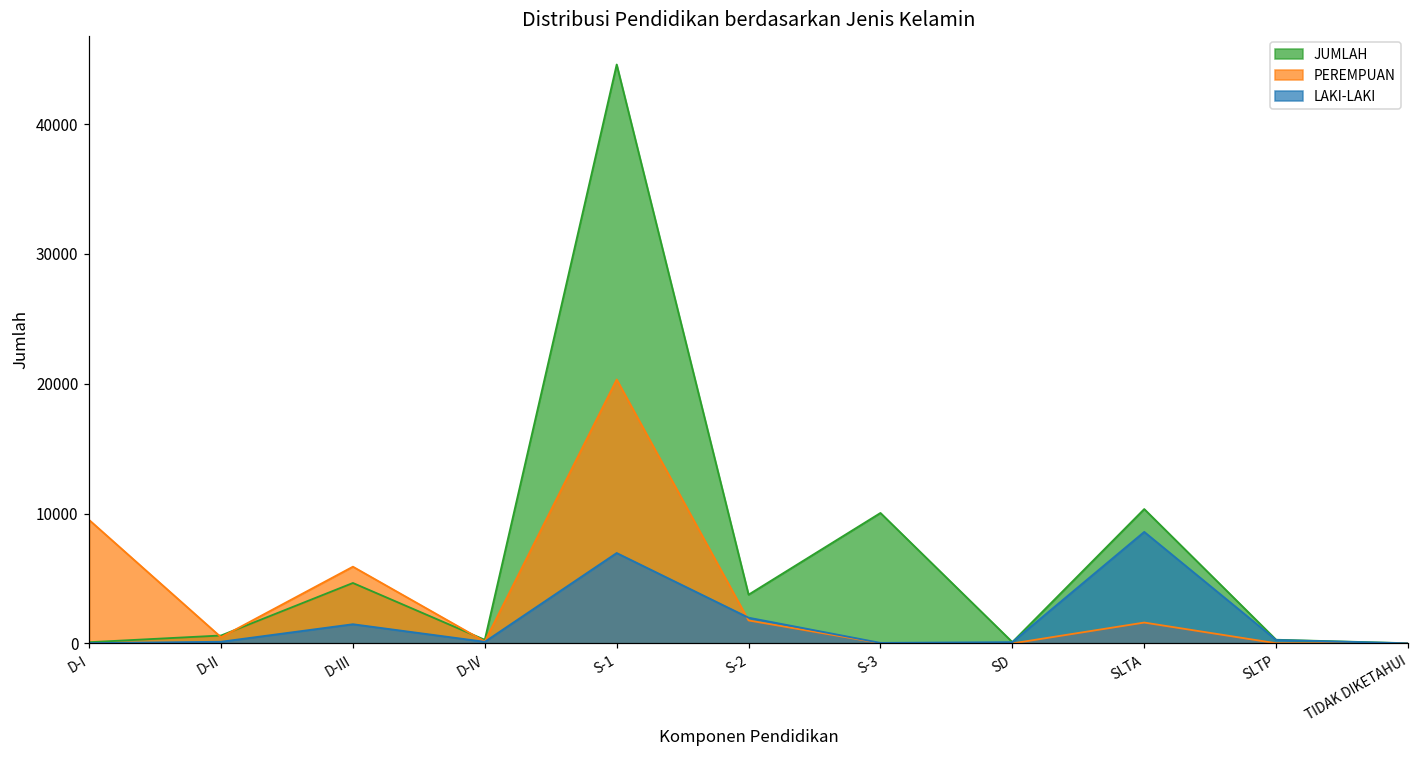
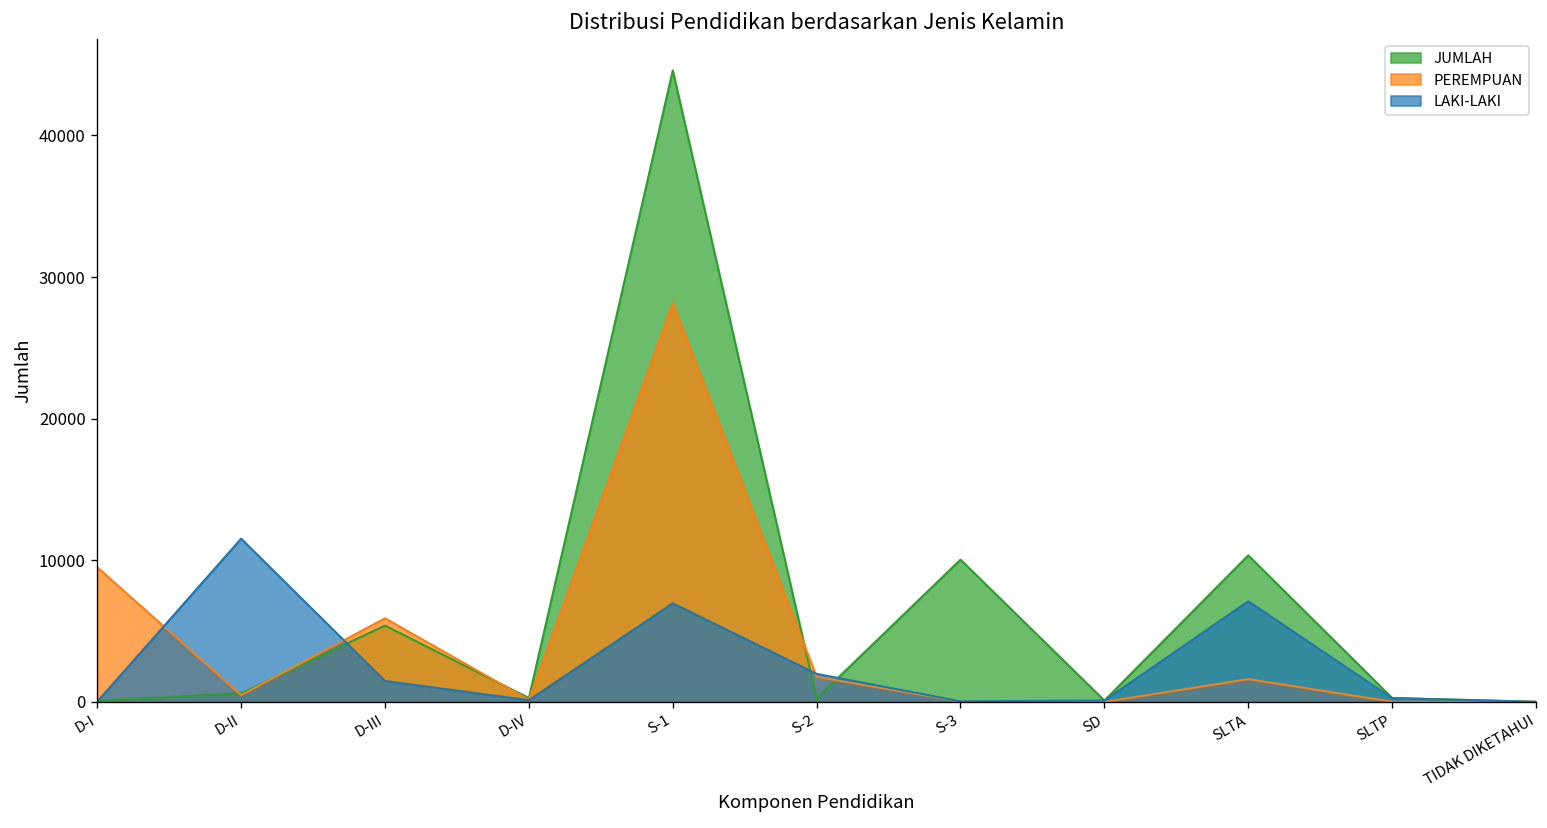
  {
    "JUMLAH": {
-     "D-III": 4700,
+     "D-III": 5400,
      "S-1": 44600,
-     "S-2": 3800,
+     "S-2": 200,
      "S-3": 10100,
      "SLTA": 10400
    },
    "PEREMPUAN": {
      "D-I": 9500,
      "D-III": 5900,
-     "S-1": 20300,
+     "S-1": 28200,
      "SLTA": 1600,
      "SLTP": 0
    },
    "LAKI-LAKI": {
-     "D-II": 100,
+     "D-II": 11500,
      "D-III": 1500,
      "S-1": 7000,
-     "SLTA": 8600
+     "SLTA": 7100
    }
  }
